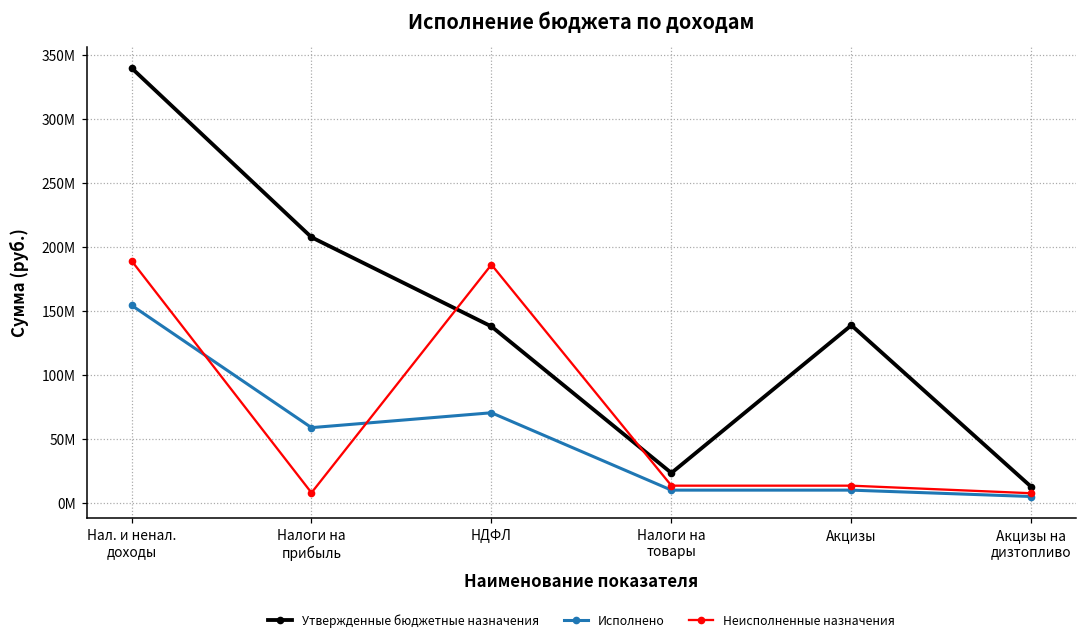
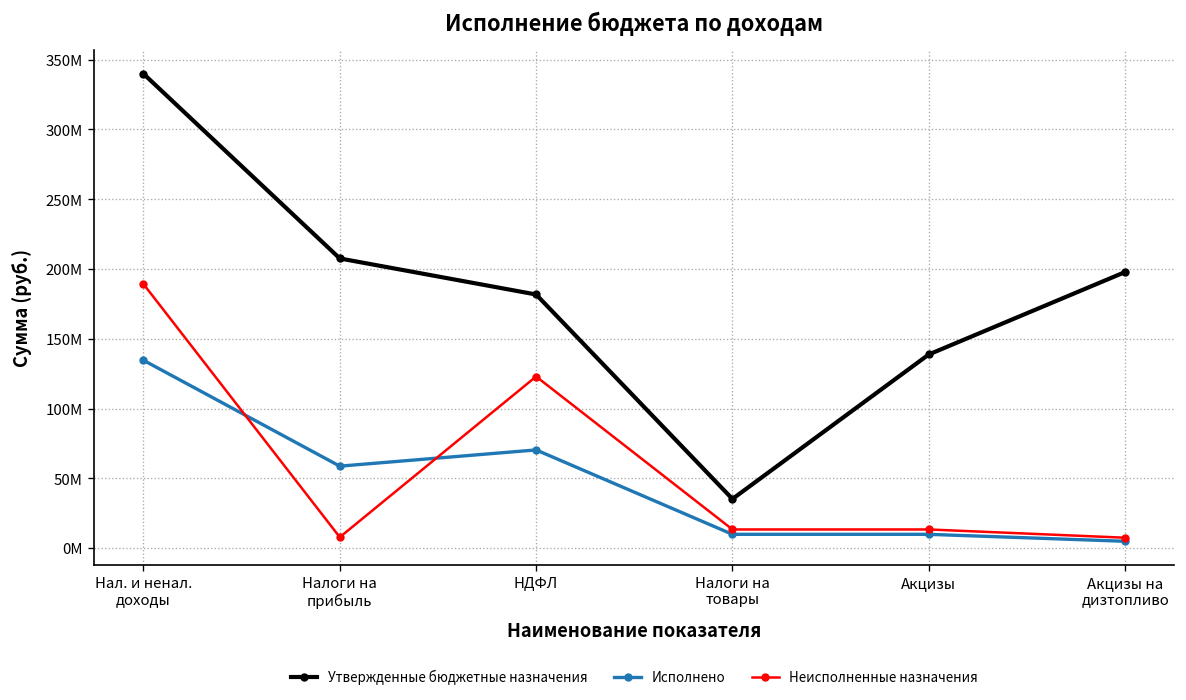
  {
    "Утвержденные бюджетные назначения": {
      "Нал. и ненал. доходы": 340000000,
      "Налоги на прибыль": 208000000,
-     "НДФЛ": 138000000,
-     "Налоги на товары": 23000000,
+     "НДФЛ": 182000000,
+     "Налоги на товары": 35000000,
      "Акцизы": 139000000,
-     "Акцизы на дизтопливо": 12000000
+     "Акцизы на дизтопливо": 198000000
    },
    "Исполнено": {
-     "Нал. и ненал. доходы": 154000000,
+     "Нал. и ненал. доходы": 135000000,
      "Налоги на прибыль": 59000000,
      "НДФЛ": 70000000,
      "Налоги на товары": 10000000,
      "Акцизы": 10000000,
      "Акцизы на дизтопливо": 5000000
    },
    "Неисполненные назначения": {
      "Нал. и ненал. доходы": 189000000,
      "Налоги на прибыль": 8000000,
-     "НДФЛ": 186000000,
+     "НДФЛ": 123000000,
      "Налоги на товары": 13000000,
      "Акцизы": 13000000,
      "Акцизы на дизтопливо": 7000000
    }
  }
